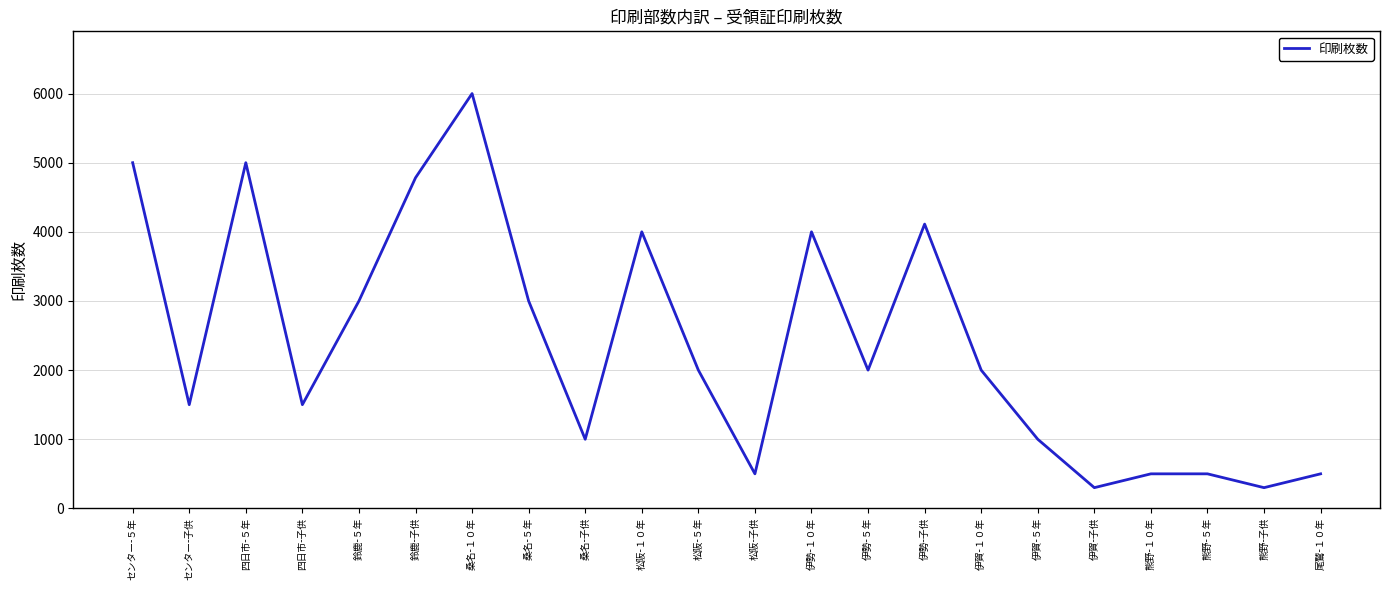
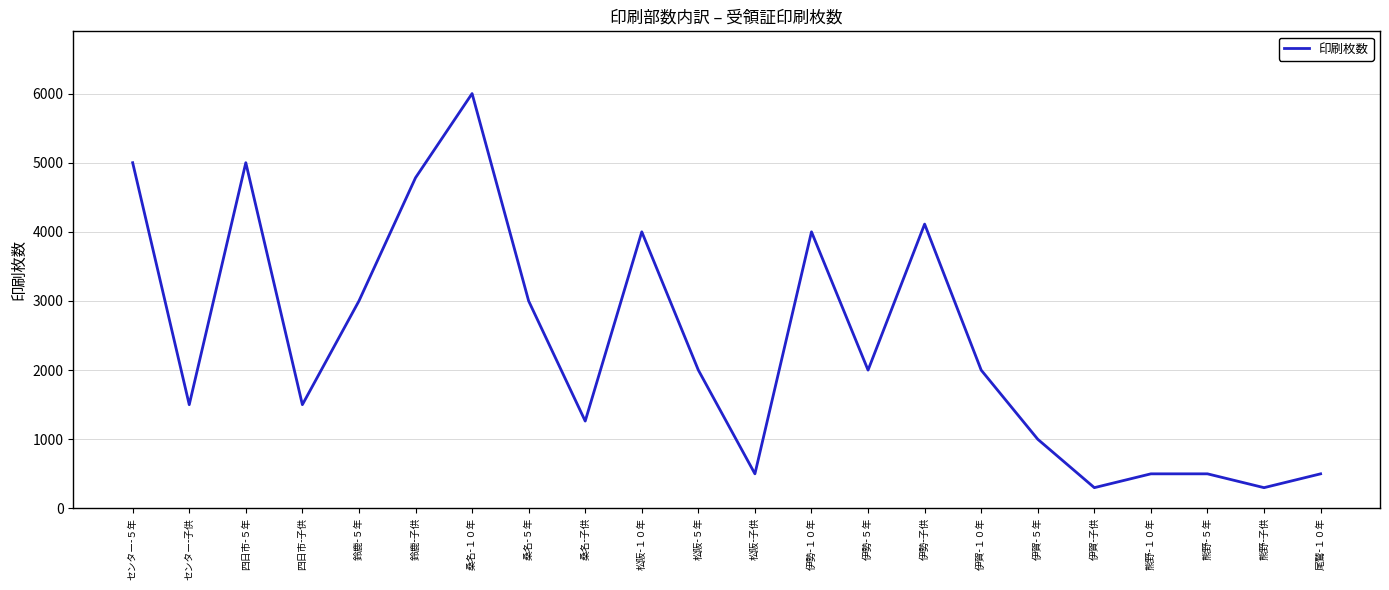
  {
    "センター-５年": 5000,
    "センター-子供": 1500,
    "四日市-５年": 5000,
    "四日市-子供": 1500,
    "鈴鹿-５年": 3000,
    "鈴鹿-子供": 4800,
    "桑名-１０年": 6000,
    "桑名-５年": 3000,
-   "桑名-子供": 1000,
+   "桑名-子供": 1300,
    "松阪-１０年": 4000,
    "松阪-５年": 2000,
    "松阪-子供": 500,
    "伊勢-１０年": 4000,
    "伊勢-５年": 2000,
    "伊勢-子供": 4100,
    "伊賀-１０年": 2000,
    "伊賀-５年": 1000,
    "伊賀-子供": 300,
    "熊野-１０年": 500,
    "熊野-５年": 500,
    "熊野-子供": 300,
    "尾鷲-１０年": 500
  }
